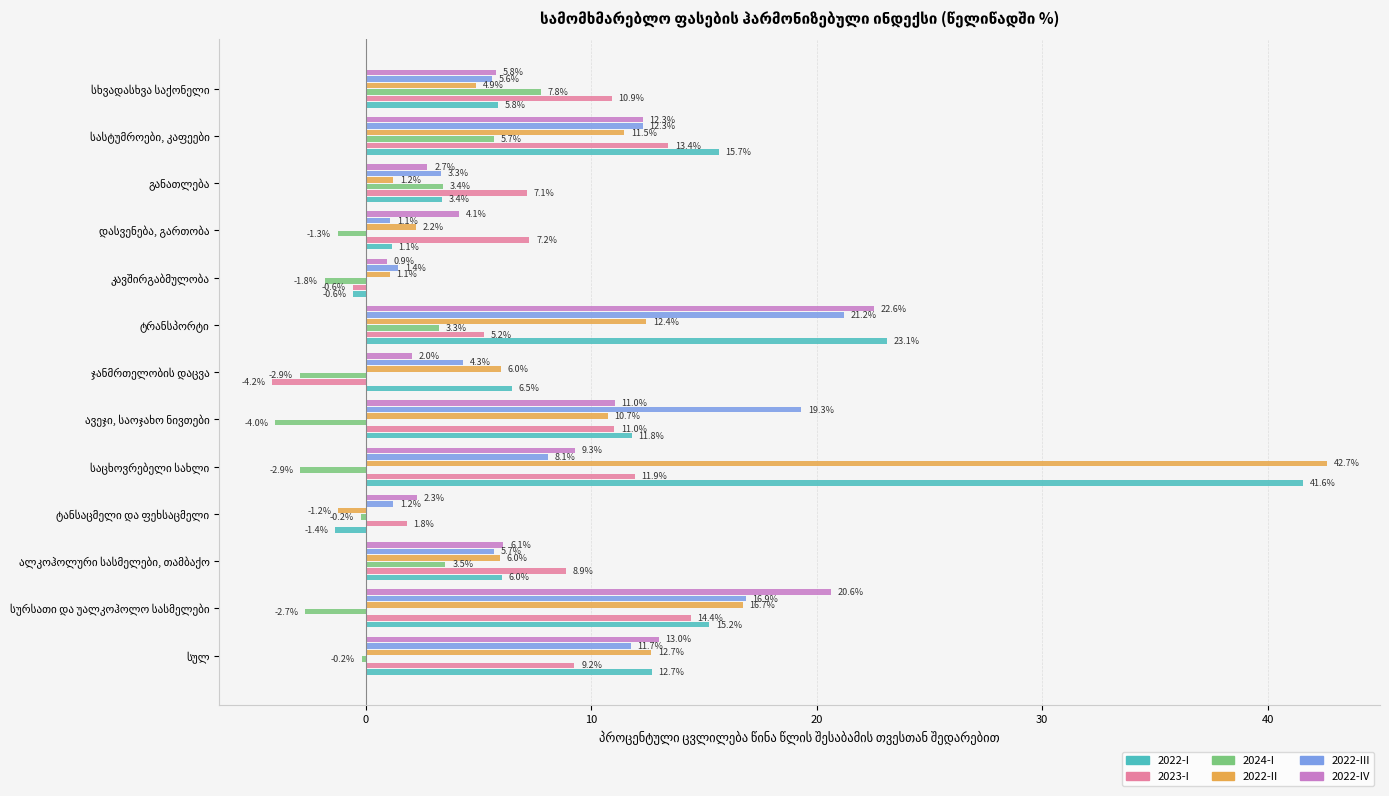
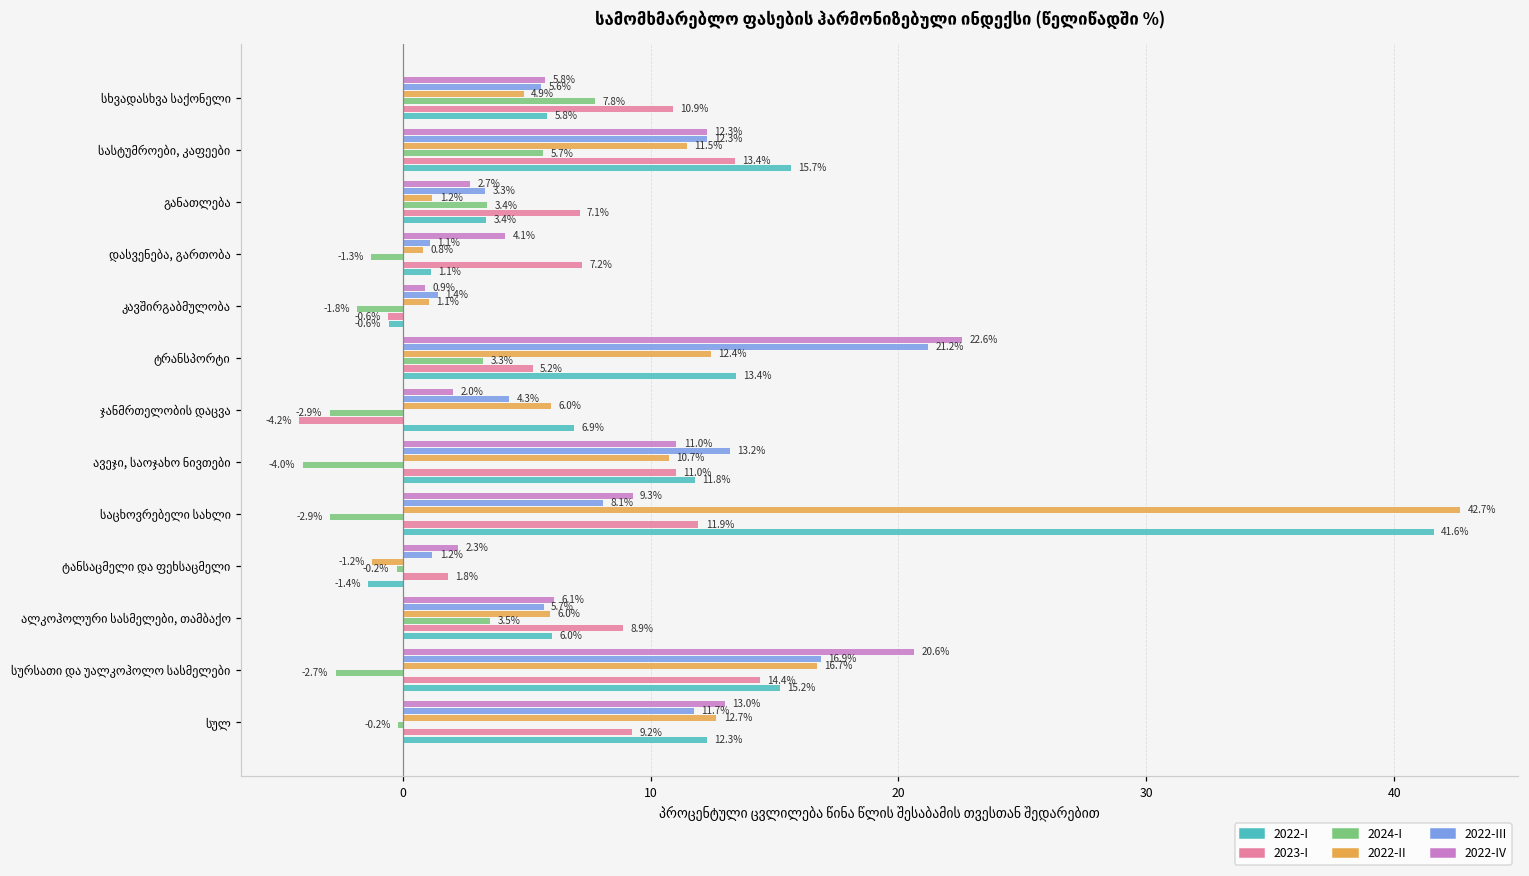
  {
    "2022-I": {
      "სხვადასხვა საქონელი": "5.8%",
      "სასტუმროები, კაფეები": "15.7%",
      "განათლება": "3.4%",
      "დასვენება, გართობა": "1.1%",
-     "ტრანსპორტი": "23.1%",
-     "ჯანმრთელობის დაცვა": "6.5%",
+     "ტრანსპორტი": "13.4%",
+     "ჯანმრთელობის დაცვა": "6.9%",
      "ავეჯი, საოჯახო ნივთები": "11.8%",
      "საცხოვრებელი სახლი": "41.6%",
      "ტანსაცმელი და ფეხსაცმელი": "-1.4%",
      "ალკოჰოლური სასმელები, თამბაქო": "6.0%",
      "სურსათი და უალკოჰოლო სასმელები": "15.2%",
-     "სულ": "12.7%"
+     "სულ": "12.3%"
    },
    "2024-I": {
      "სხვადასხვა საქონელი": "7.8%",
      "სასტუმროები, კაფეები": "5.7%",
      "განათლება": "3.4%",
      "დასვენება, გართობა": "-1.3%",
      "კავშირგაბმულობა": "-1.8%",
      "ტრანსპორტი": "3.3%",
      "ჯანმრთელობის დაცვა": "-2.9%",
      "ავეჯი, საოჯახო ნივთები": "-4.0%",
      "საცხოვრებელი სახლი": "-2.9%",
      "ტანსაცმელი და ფეხსაცმელი": "-0.2%",
      "ალკოჰოლური სასმელები, თამბაქო": "3.5%",
      "სურსათი და უალკოჰოლო სასმელები": "-2.7%",
      "სულ": "-0.2%"
    },
    "2022-II": {
      "სხვადასხვა საქონელი": "4.9%",
      "სასტუმროები, კაფეები": "11.5%",
      "განათლება": "1.2%",
-     "დასვენება, გართობა": "2.2%",
+     "დასვენება, გართობა": "0.8%",
      "ტრანსპორტი": "12.4%",
      "ჯანმრთელობის დაცვა": "6.0%",
      "ავეჯი, საოჯახო ნივთები": "10.7%",
      "საცხოვრებელი სახლი": "42.7%",
      "ტანსაცმელი და ფეხსაცმელი": "-1.2%",
      "სულ": "12.7%"
    },
    "2022-III": {
      "განათლება": "3.3%",
      "ტრანსპორტი": "21.2%",
      "ჯანმრთელობის დაცვა": "4.3%",
-     "ავეჯი, საოჯახო ნივთები": "19.3%",
+     "ავეჯი, საოჯახო ნივთები": "13.2%",
      "საცხოვრებელი სახლი": "8.1%",
      "ტანსაცმელი და ფეხსაცმელი": "1.2%",
      "სულ": "11.7%"
    }
  }
